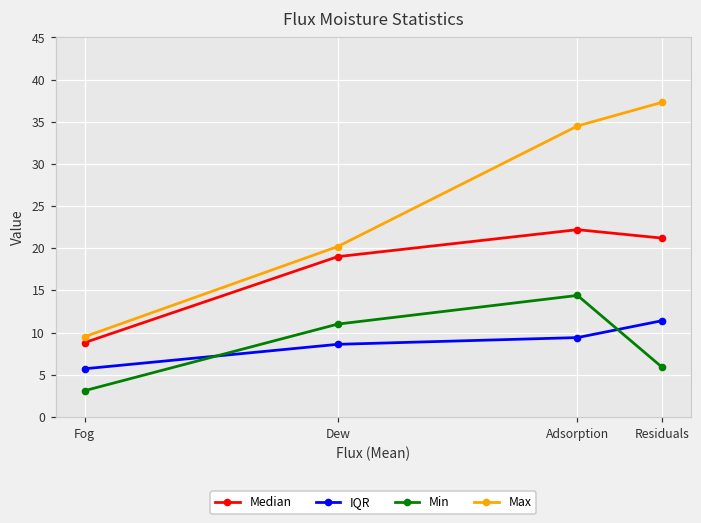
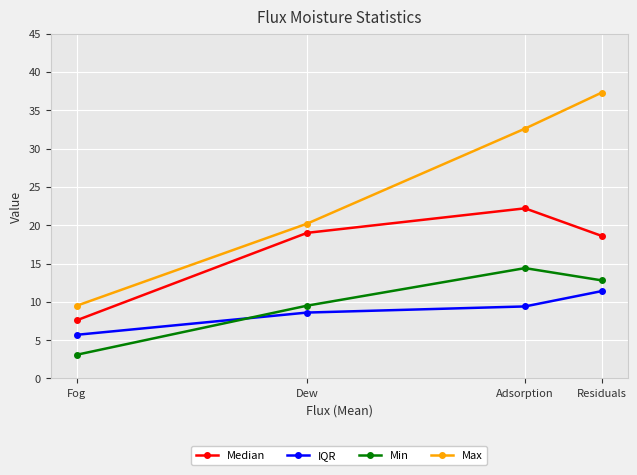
  {
    "Median": {
-     "Fog": 9,
+     "Fog": 8,
      "Dew": 19,
      "Adsorption": 22,
-     "Residuals": 21
+     "Residuals": 19
    },
    "IQR": {
      "Fog": 6,
      "Dew": 9,
      "Adsorption": 9,
      "Residuals": 11
    },
    "Min": {
      "Fog": 3,
-     "Dew": 11,
+     "Dew": 10,
      "Adsorption": 14,
-     "Residuals": 6
+     "Residuals": 13
    },
    "Max": {
      "Fog": 10,
      "Dew": 20,
-     "Adsorption": 35,
+     "Adsorption": 33,
      "Residuals": 37
    }
  }
